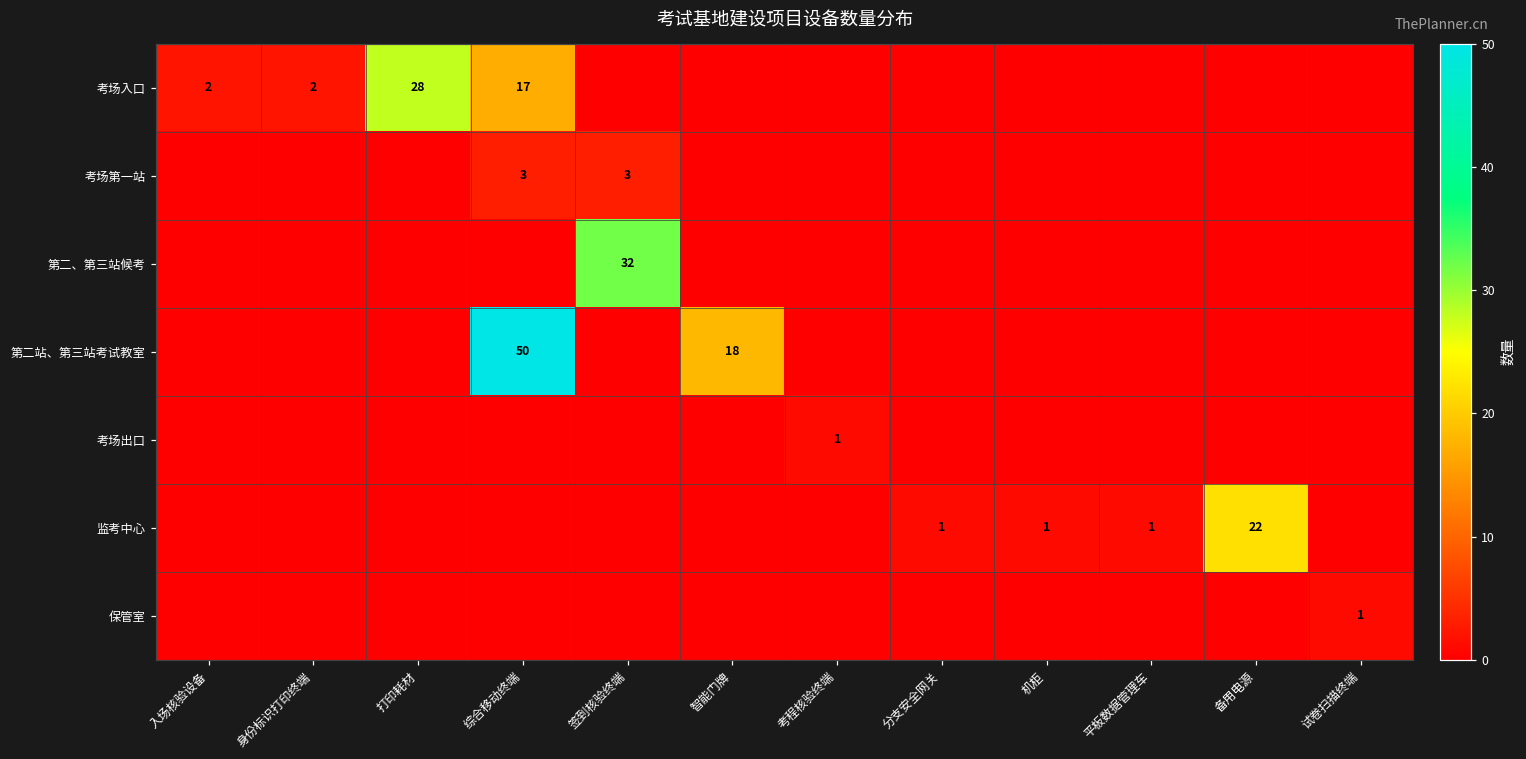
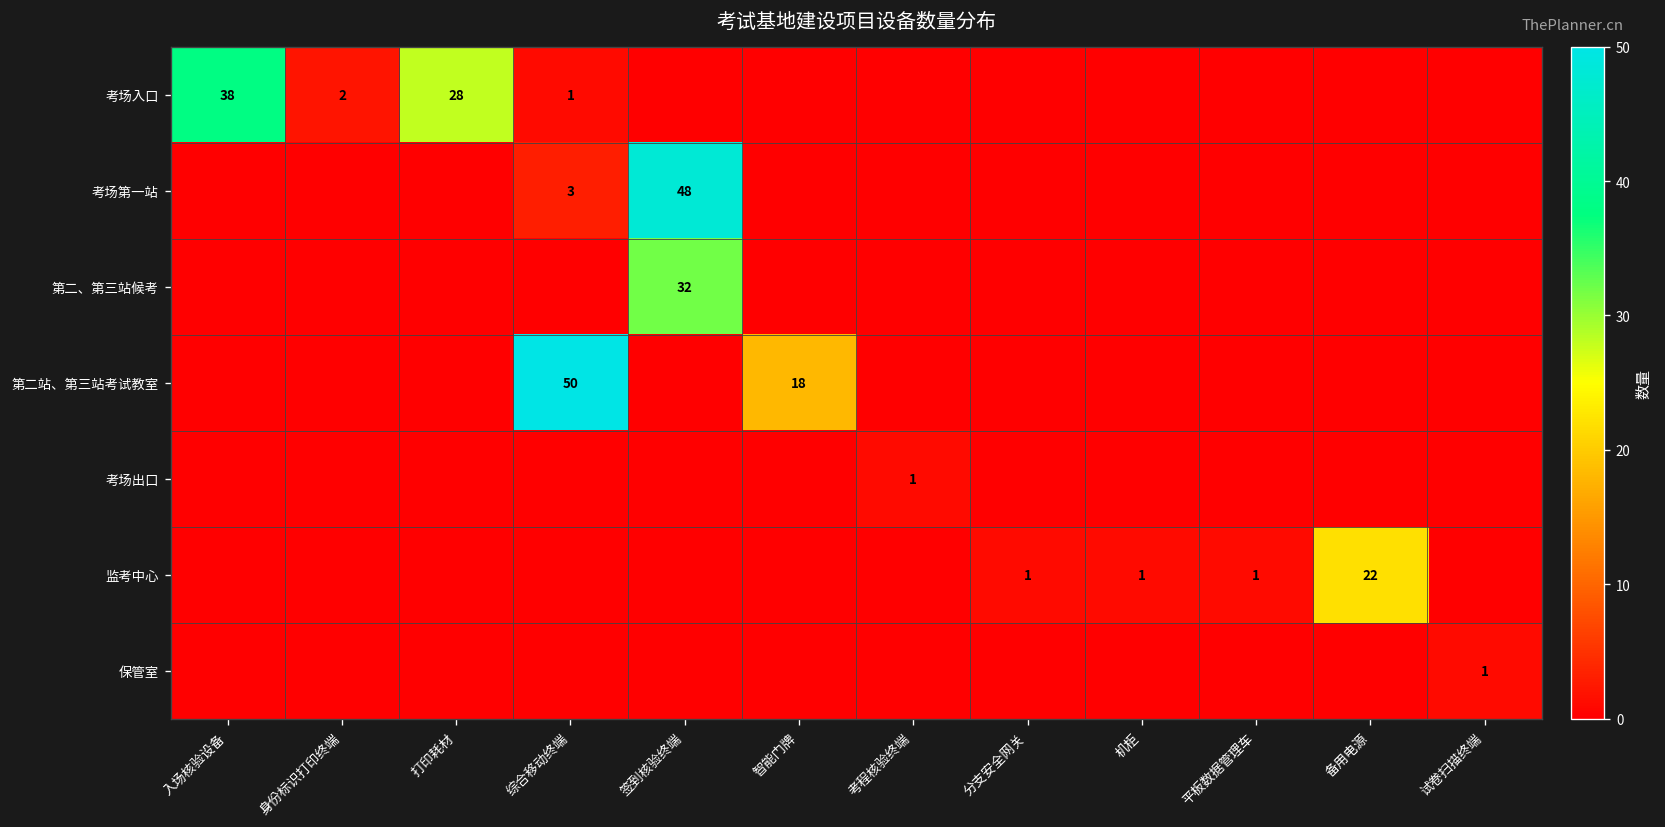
  {
    "考场入口": {
-     "入场核验设备": 2,
+     "入场核验设备": 38,
      "身份标识打印终端": 2,
      "打印耗材": 28,
-     "综合移动终端": 17
+     "综合移动终端": 1
    },
    "考场第一站": {
      "综合移动终端": 3,
-     "签到核验终端": 3
+     "签到核验终端": 48
    },
    "第二、第三站候考": {
      "签到核验终端": 32
    },
    "第二站、第三站考试教室": {
      "综合移动终端": 50,
      "智能门牌": 18
    },
    "考场出口": {
      "考程核验终端": 1
    },
    "监考中心": {
      "分支安全网关": 1,
      "机柜": 1,
      "平板数据管理车": 1,
      "备用电源": 22
    },
    "保管室": {
      "试卷扫描终端": 1
    }
  }
